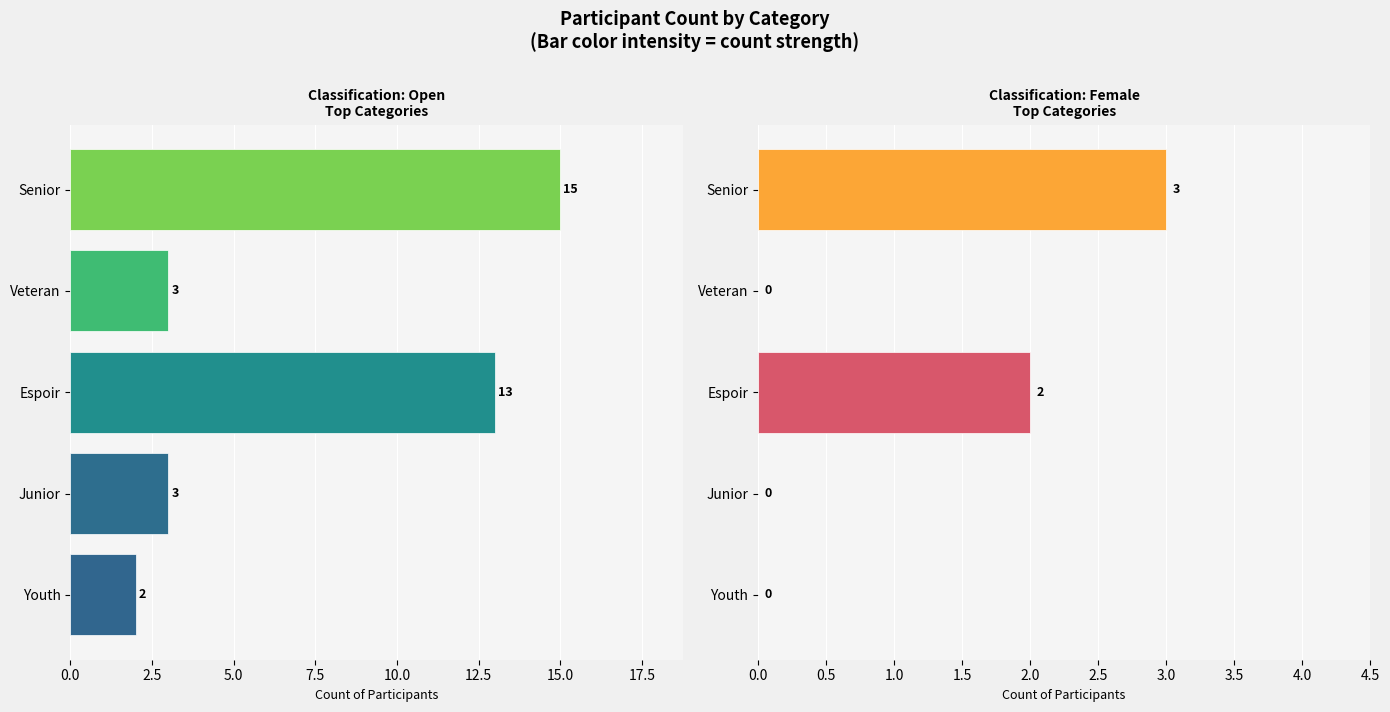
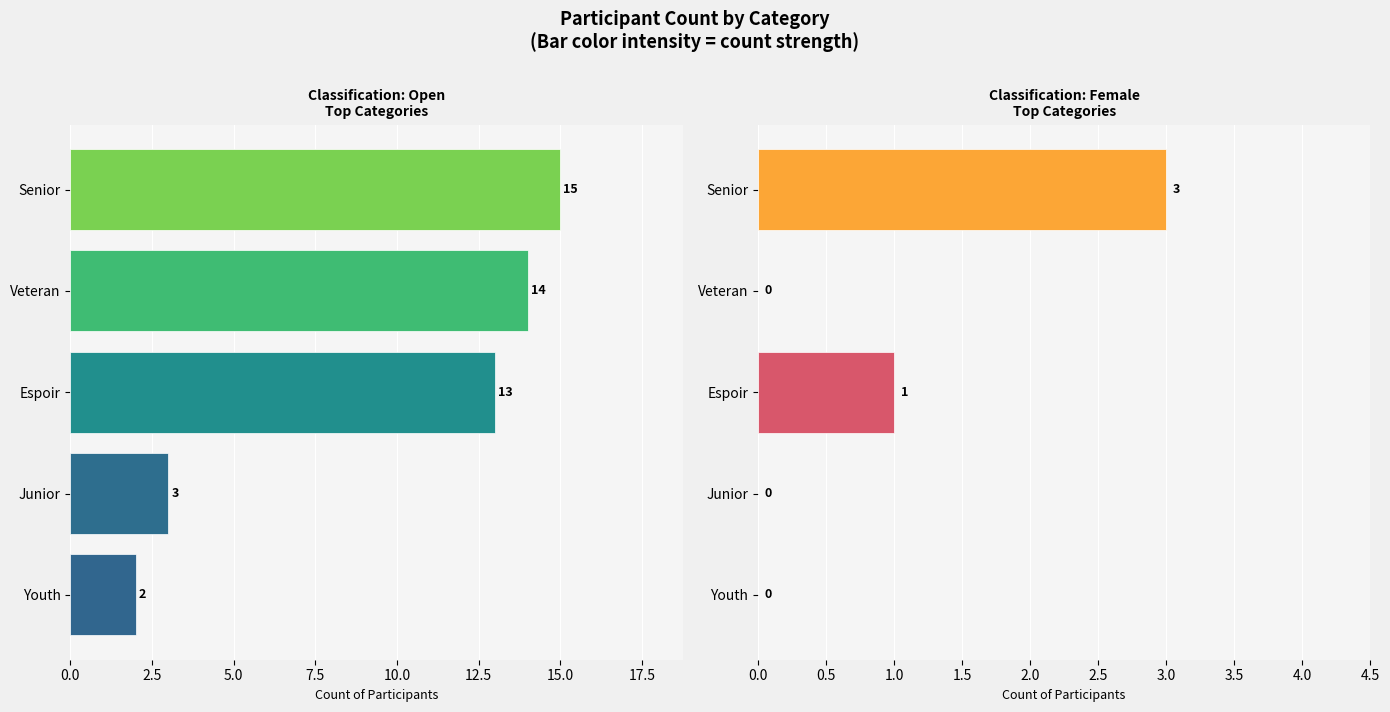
  {
    "Classification: Open Top Categories": {
      "Senior": 15,
-     "Veteran": 3,
+     "Veteran": 14,
      "Espoir": 13,
      "Junior": 3,
      "Youth": 2
    },
    "Classification: Female Top Categories": {
      "Senior": 3,
      "Veteran": 0,
-     "Espoir": 2,
+     "Espoir": 1,
      "Junior": 0,
      "Youth": 0
    }
  }
